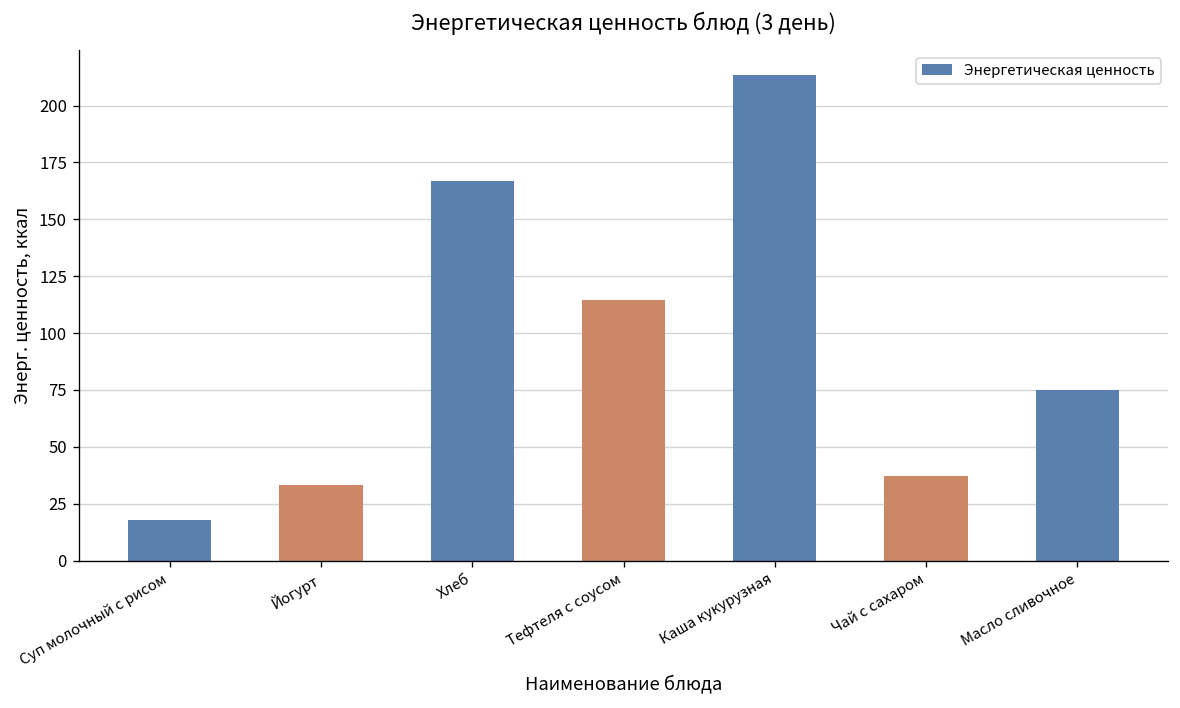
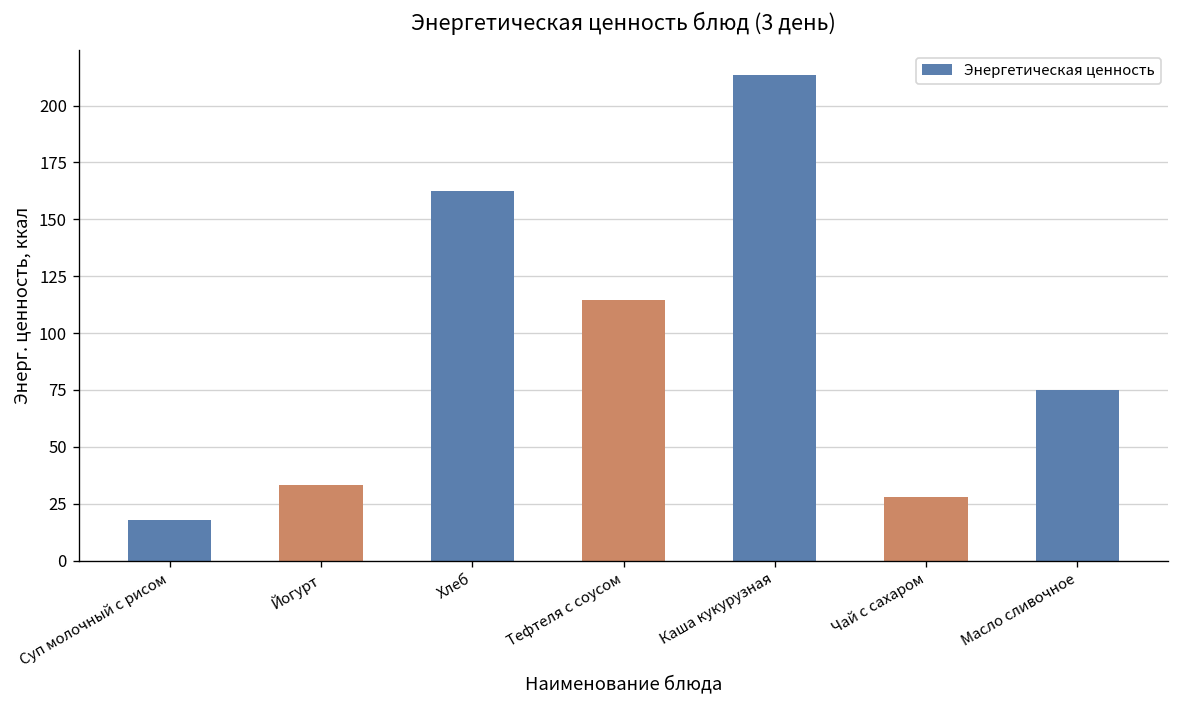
  {
    "Суп молочный с рисом": 18,
    "Йогурт": 33,
-   "Хлеб": 167,
+   "Хлеб": 162,
    "Тефтеля с соусом": 114,
    "Каша кукурузная": 214,
-   "Чай с сахаром": 37,
+   "Чай с сахаром": 28,
    "Масло сливочное": 75
  }
